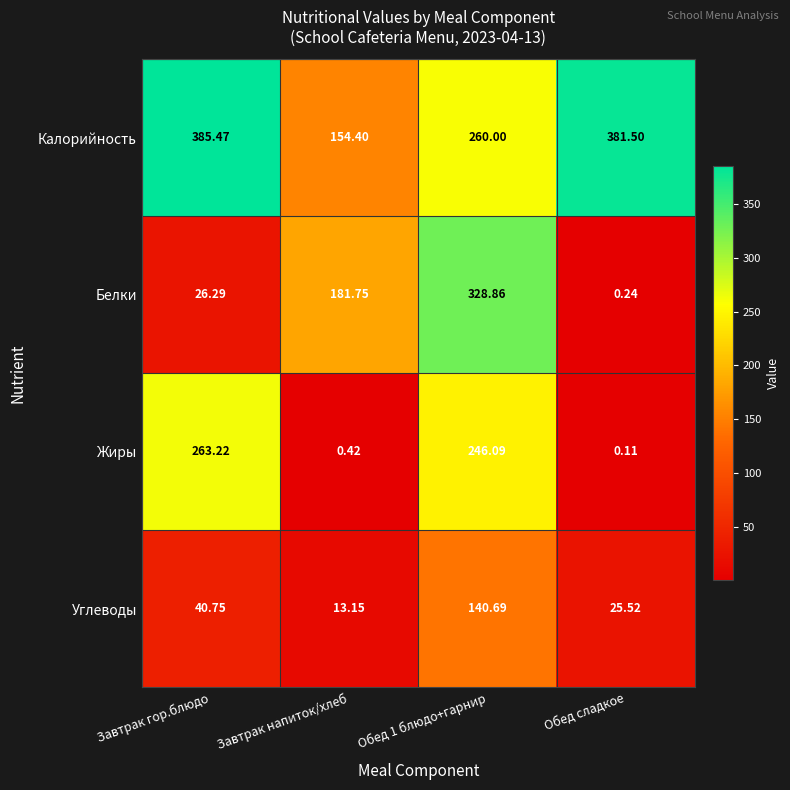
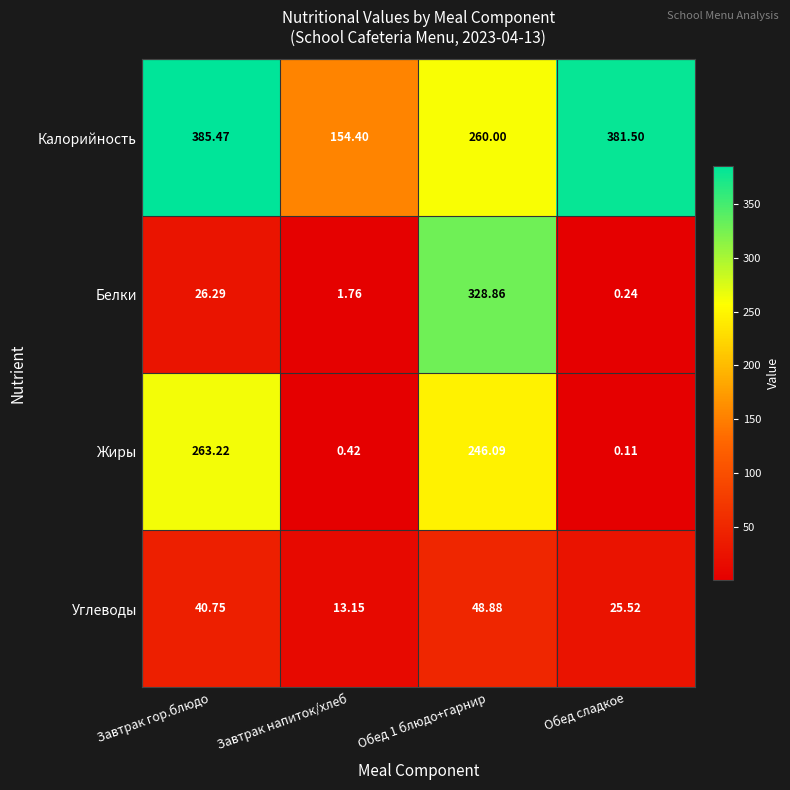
  {
    "Калорийность": {
      "Завтрак гор.блюдо": 385.47,
      "Завтрак напиток/хлеб": 154.40,
      "Обед 1 блюдо+гарнир": 260.00,
      "Обед сладкое": 381.50
    },
    "Белки": {
      "Завтрак гор.блюдо": 26.29,
-     "Завтрак напиток/хлеб": 181.75,
+     "Завтрак напиток/хлеб": 1.76,
      "Обед 1 блюдо+гарнир": 328.86,
      "Обед сладкое": 0.24
    },
    "Жиры": {
      "Завтрак гор.блюдо": 263.22,
      "Завтрак напиток/хлеб": 0.42,
      "Обед 1 блюдо+гарнир": 246.09,
      "Обед сладкое": 0.11
    },
    "Углеводы": {
      "Завтрак гор.блюдо": 40.75,
      "Завтрак напиток/хлеб": 13.15,
-     "Обед 1 блюдо+гарнир": 140.69,
+     "Обед 1 блюдо+гарнир": 48.88,
      "Обед сладкое": 25.52
    }
  }
